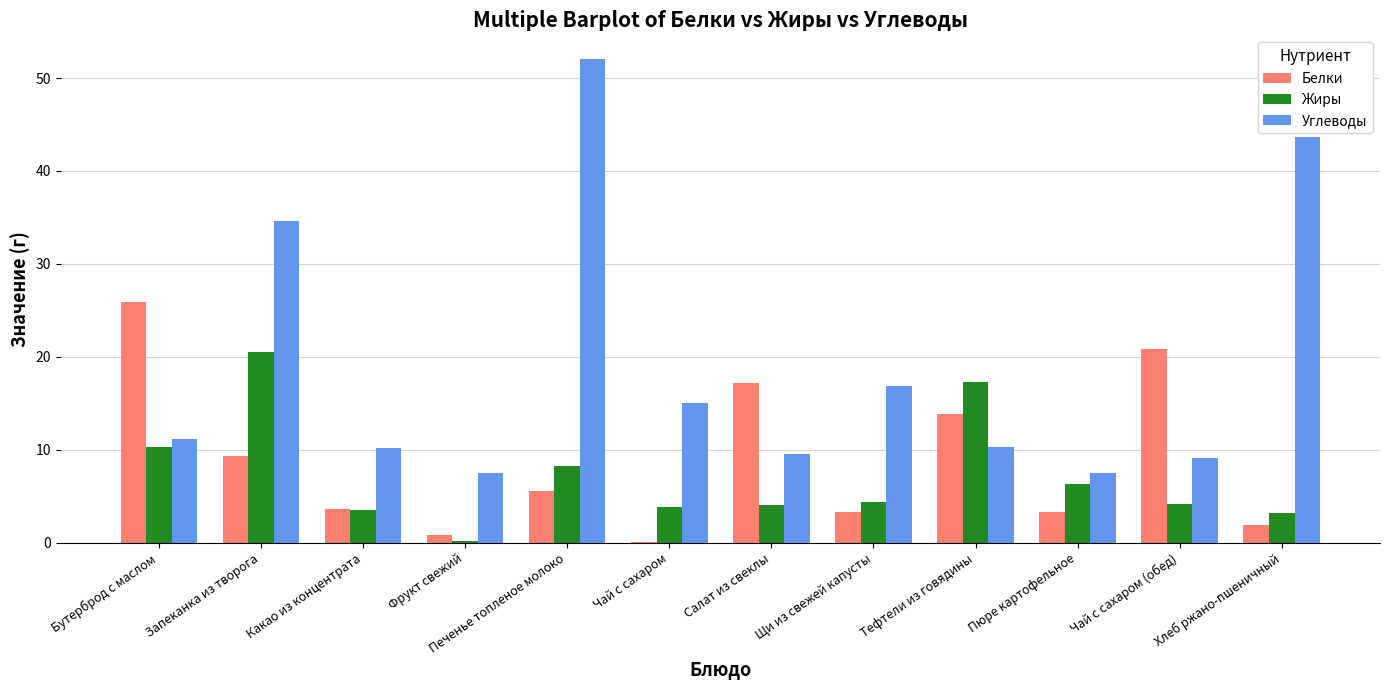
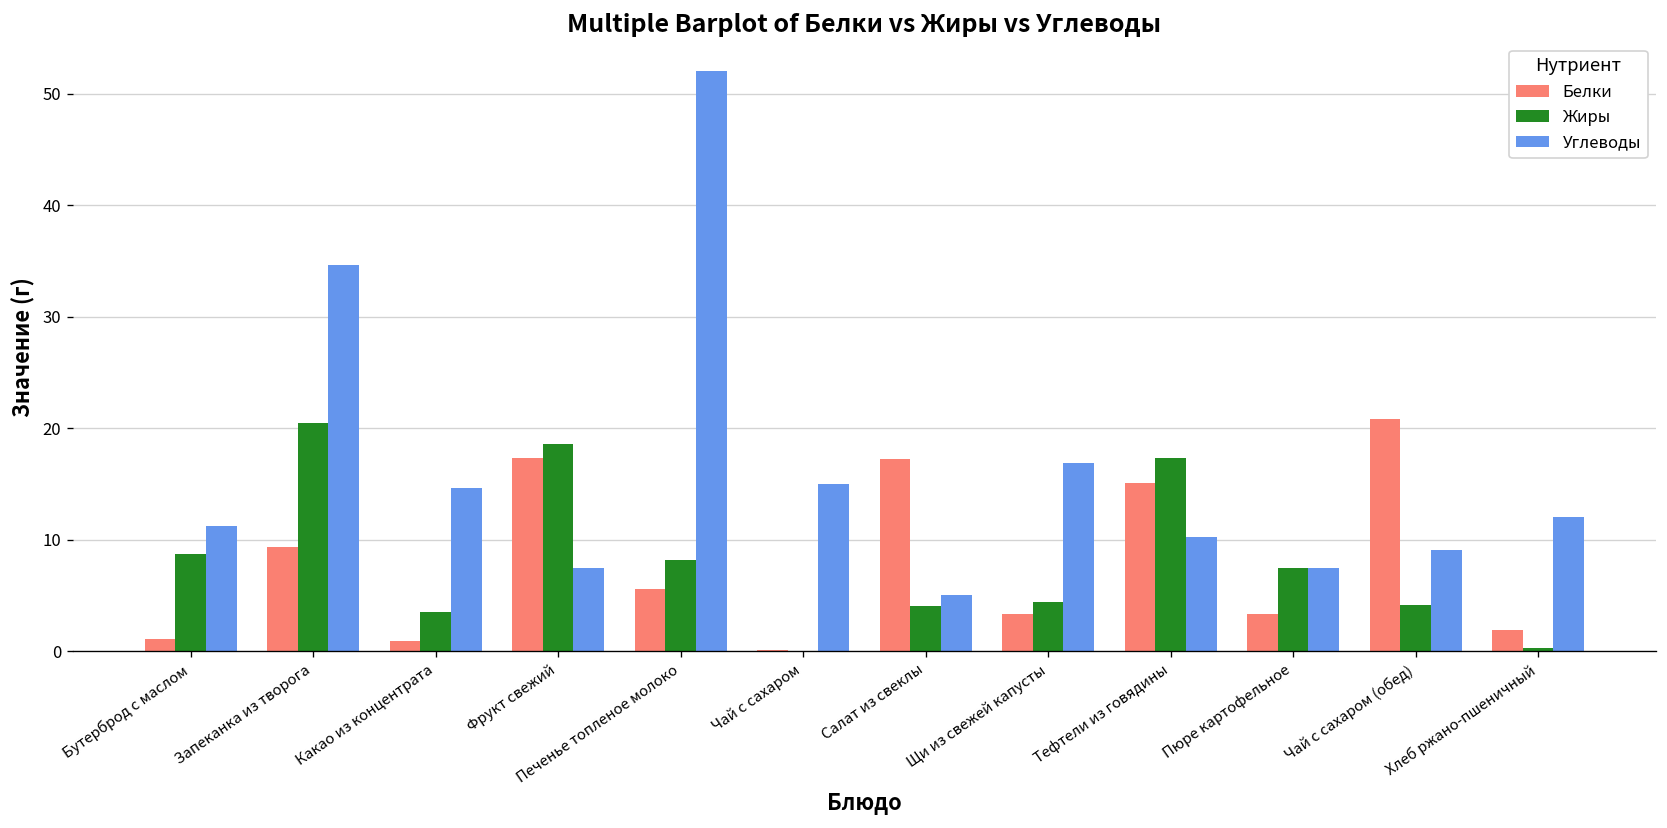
  {
    "Белки": {
-     "Бутерброд с маслом": 26,
+     "Бутерброд с маслом": 1,
      "Запеканка из творога": 9,
-     "Какао из концентрата": 4,
-     "Фрукт свежий": 1,
+     "Какао из концентрата": 1,
+     "Фрукт свежий": 17,
      "Печенье топленое молоко": 6,
      "Салат из свеклы": 17,
      "Щи из свежей капусты": 3,
-     "Тефтели из говядины": 14,
+     "Тефтели из говядины": 15,
      "Пюре картофельное": 3,
      "Чай с сахаром (обед)": 21,
      "Хлеб ржано-пшеничный": 2
    },
    "Жиры": {
-     "Бутерброд с маслом": 10,
+     "Бутерброд с маслом": 9,
      "Запеканка из творога": 20,
      "Какао из концентрата": 3,
-     "Фрукт свежий": 0,
+     "Фрукт свежий": 19,
      "Печенье топленое молоко": 8,
-     "Чай с сахаром": 4,
+     "Чай с сахаром": 0,
      "Салат из свеклы": 4,
      "Щи из свежей капусты": 4,
      "Тефтели из говядины": 17,
-     "Пюре картофельное": 6,
+     "Пюре картофельное": 7,
      "Чай с сахаром (обед)": 4,
-     "Хлеб ржано-пшеничный": 3
+     "Хлеб ржано-пшеничный": 0
    },
    "Углеводы": {
      "Бутерброд с маслом": 11,
      "Запеканка из творога": 35,
-     "Какао из концентрата": 10,
+     "Какао из концентрата": 15,
      "Фрукт свежий": 8,
      "Печенье топленое молоко": 52,
      "Чай с сахаром": 15,
-     "Салат из свеклы": 9,
+     "Салат из свеклы": 5,
      "Щи из свежей капусты": 17,
      "Тефтели из говядины": 10,
      "Пюре картофельное": 7,
      "Чай с сахаром (обед)": 9,
-     "Хлеб ржано-пшеничный": 44
+     "Хлеб ржано-пшеничный": 12
    }
  }
